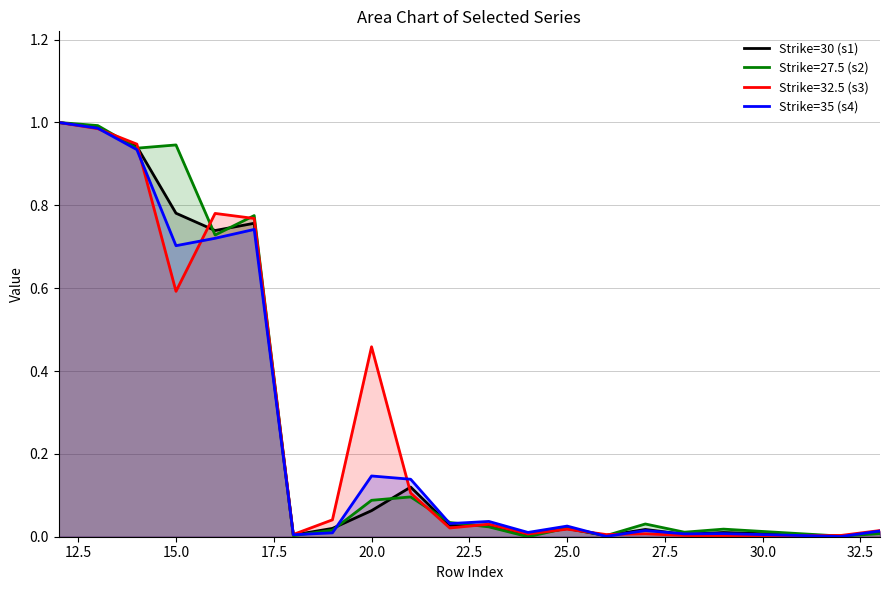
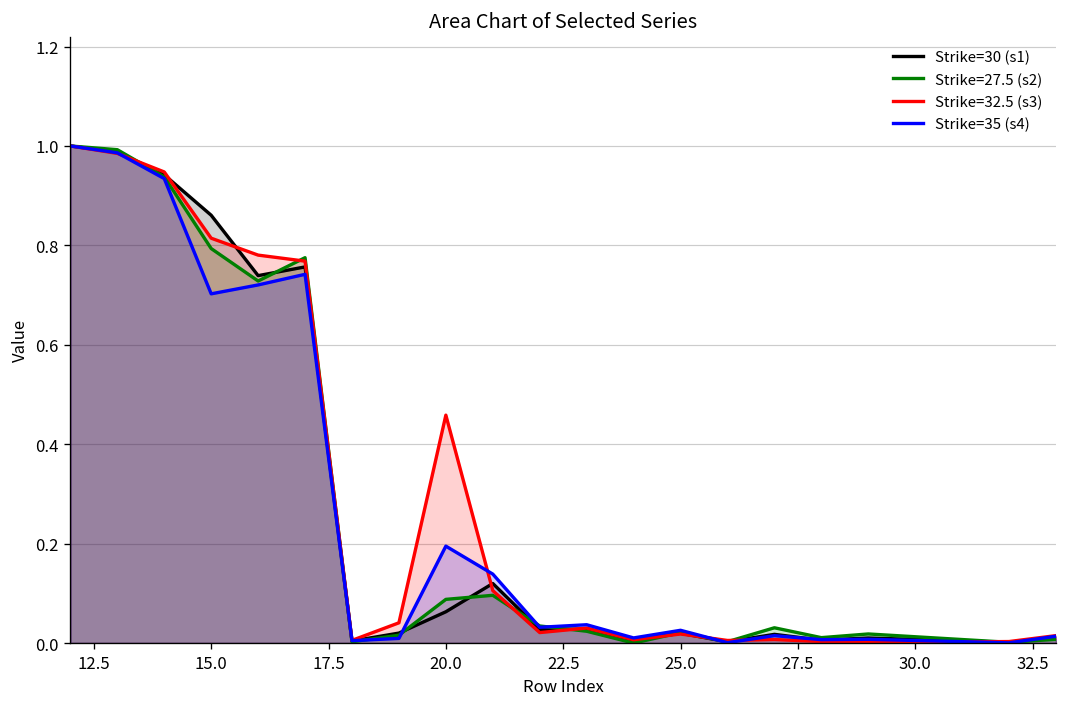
  {
    "Strike=30 (s1)": {
-     "15.0": 0.78,
+     "15.0": 0.86,
      "20.0": 0.06
    },
    "Strike=27.5 (s2)": {
-     "15.0": 0.95,
+     "15.0": 0.79,
      "20.0": 0.09
    },
    "Strike=32.5 (s3)": {
-     "15.0": 0.59,
+     "15.0": 0.81,
      "20.0": 0.46
    },
    "Strike=35 (s4)": {
      "15.0": 0.70,
-     "20.0": 0.15
+     "20.0": 0.19
    }
  }
